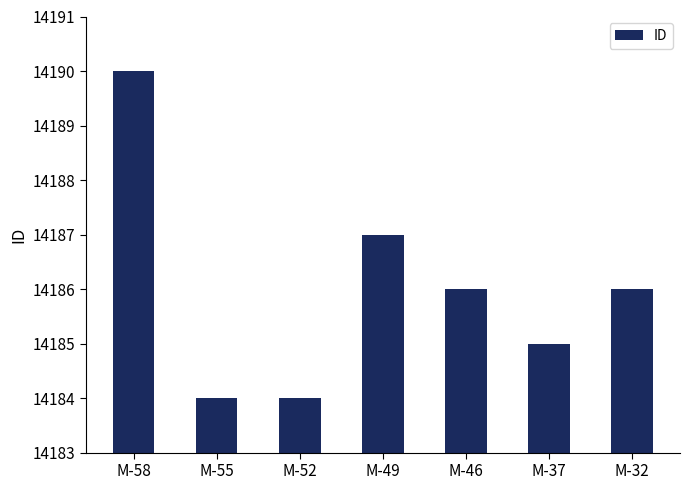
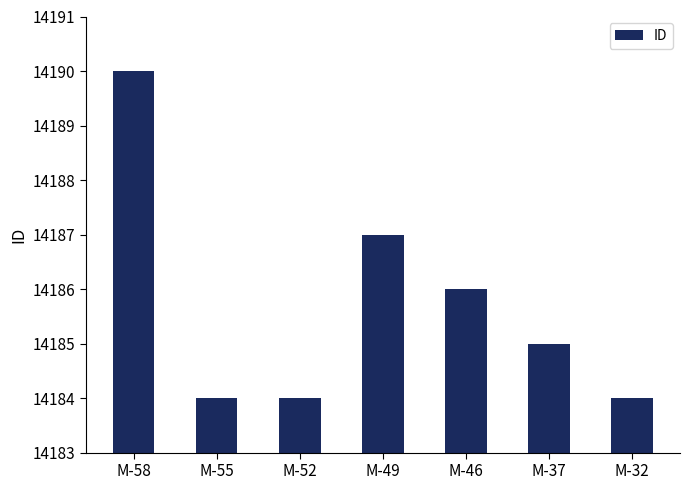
  {
    "M-58": 14190,
    "M-55": 14184,
    "M-52": 14184,
    "M-49": 14187,
    "M-46": 14186,
    "M-37": 14185,
-   "M-32": 14186
+   "M-32": 14184
  }
